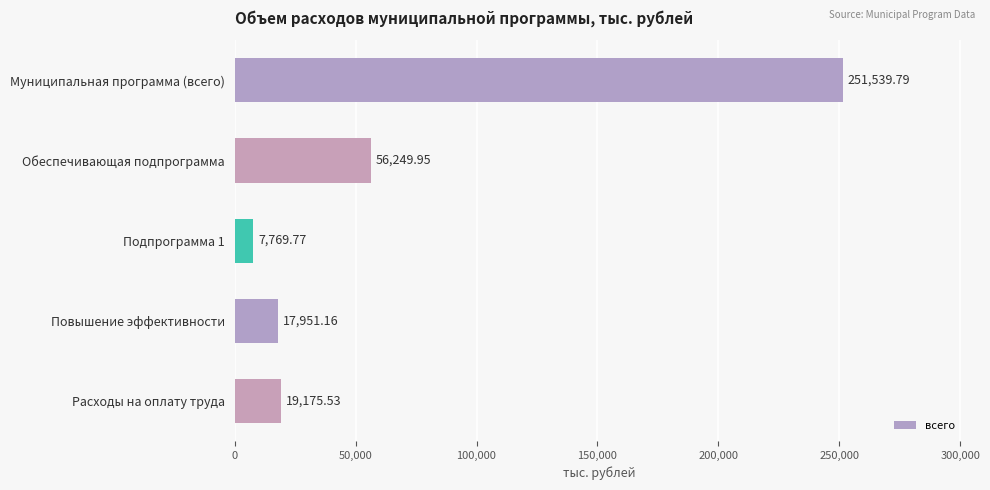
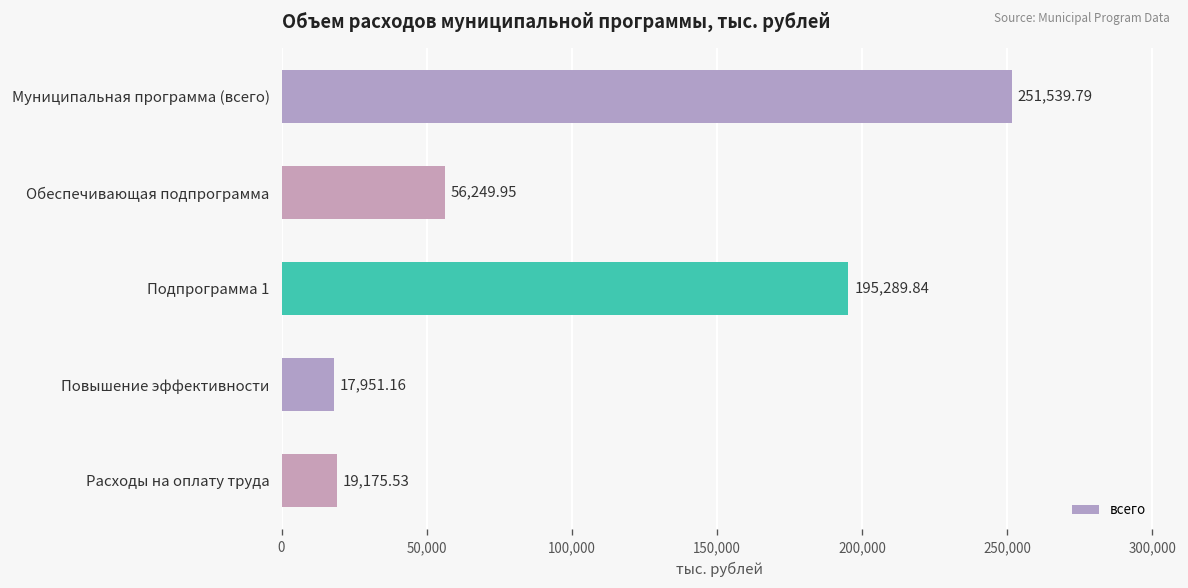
  {
    "Муниципальная программа (всего)": "251,539.79",
    "Обеспечивающая подпрограмма": "56,249.95",
-   "Подпрограмма 1": "7,769.77",
+   "Подпрограмма 1": "195,289.84",
    "Повышение эффективности": "17,951.16",
    "Расходы на оплату труда": "19,175.53"
  }
